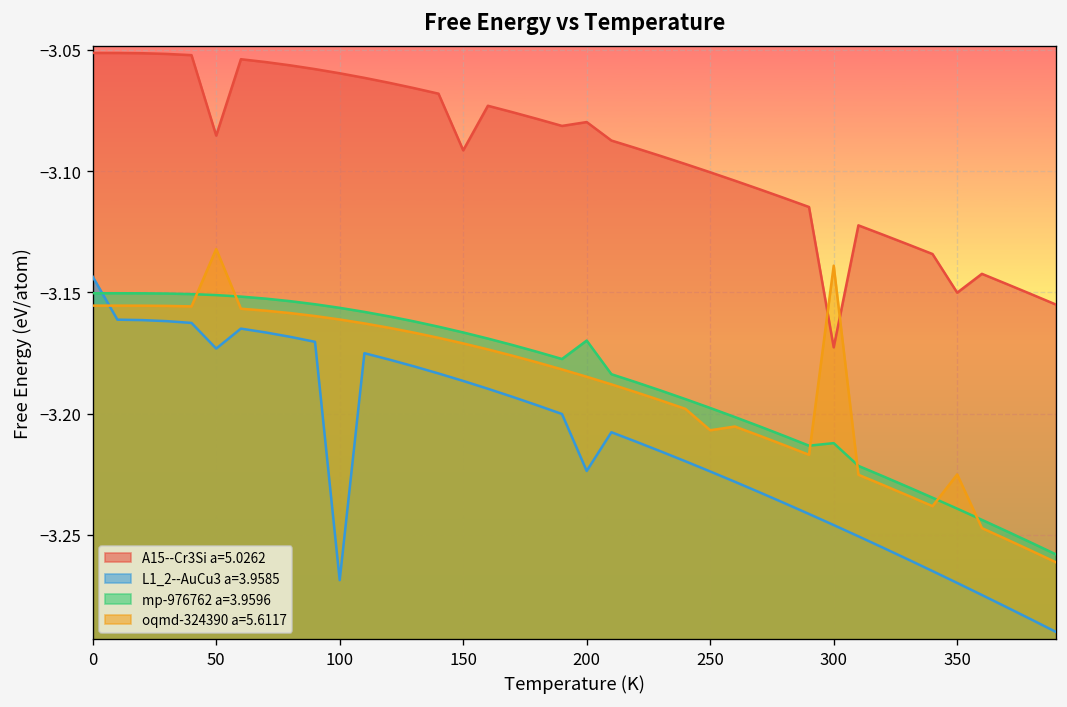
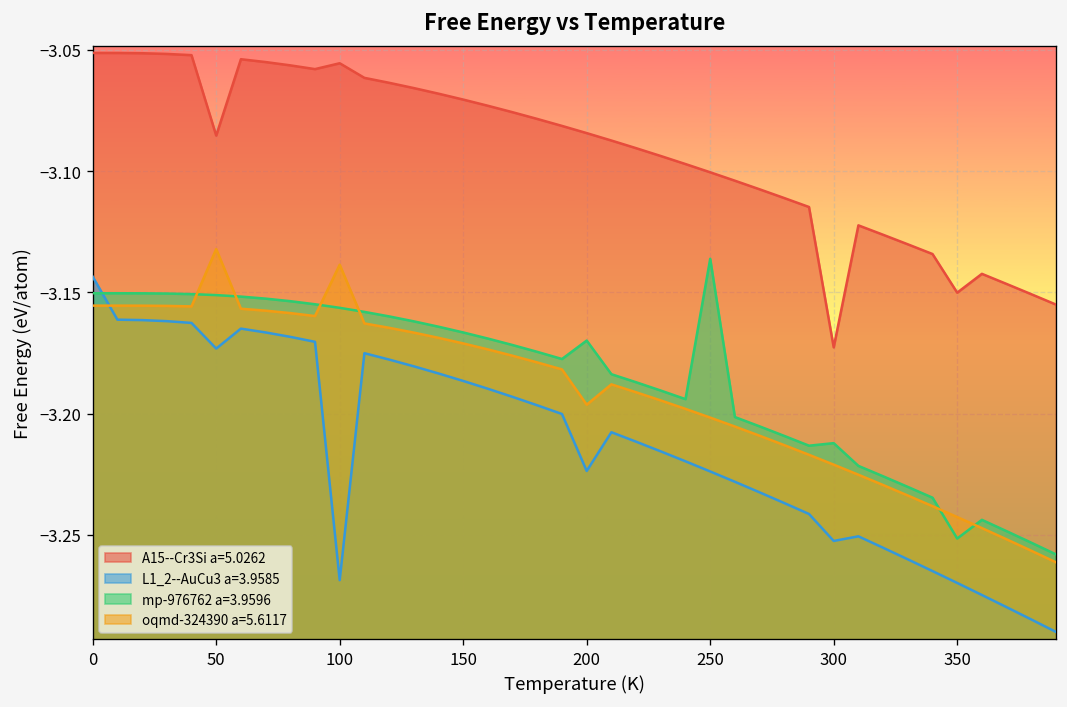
  {
    "A15--Cr3Si a=5.0262": {
      "0": -3.051,
      "50": -3.085,
-     "100": -3.060,
-     "150": -3.091,
-     "200": -3.080,
+     "100": -3.055,
+     "150": -3.070,
+     "200": -3.084,
      "250": -3.100,
      "300": -3.173,
      "350": -3.150
    },
    "L1_2--AuCu3 a=3.9585": {
      "0": -3.144,
      "50": -3.173,
      "100": -3.269,
      "150": -3.187,
      "200": -3.224,
      "250": -3.224,
-     "300": -3.246,
+     "300": -3.253,
      "350": -3.270
    },
    "mp-976762 a=3.9596": {
      "0": -3.150,
      "50": -3.151,
      "100": -3.156,
      "150": -3.167,
      "200": -3.170,
-     "250": -3.198,
+     "250": -3.136,
      "300": -3.212,
-     "350": -3.239
+     "350": -3.252
    },
    "oqmd-324390 a=5.6117": {
      "0": -3.155,
      "50": -3.132,
-     "100": -3.161,
+     "100": -3.139,
      "150": -3.171,
-     "200": -3.185,
-     "250": -3.207,
-     "300": -3.139,
-     "350": -3.225
+     "200": -3.196,
+     "250": -3.202,
+     "300": -3.221,
+     "350": -3.243
    }
  }
